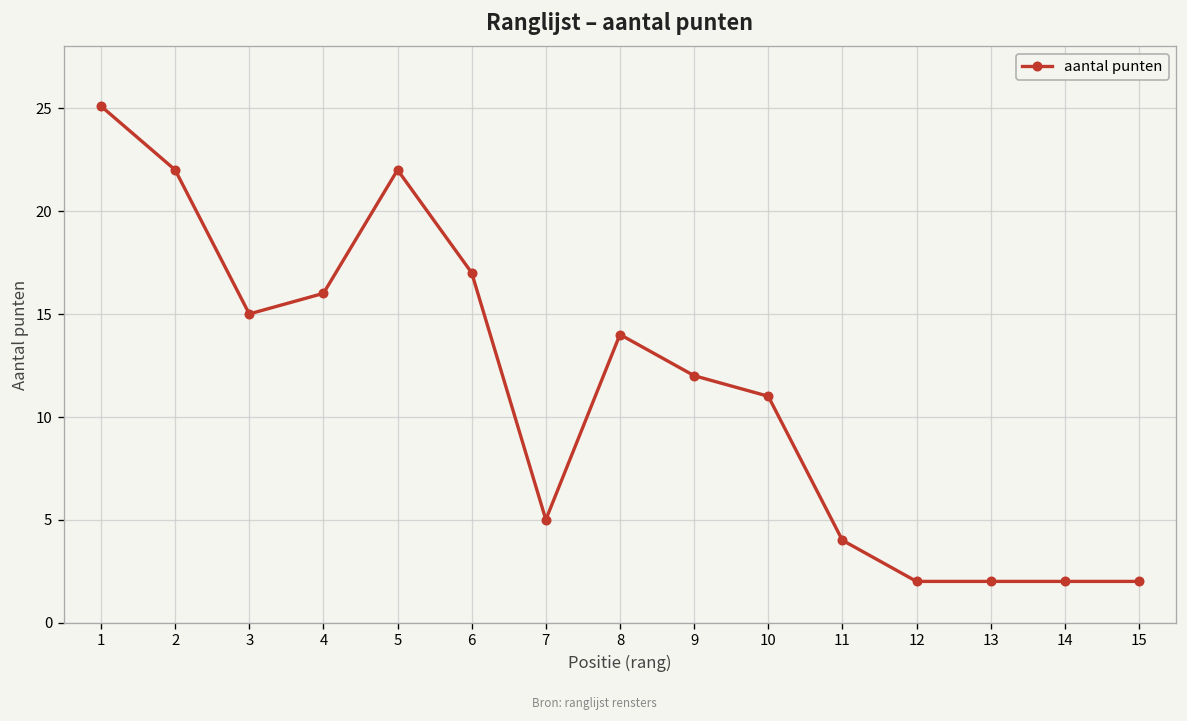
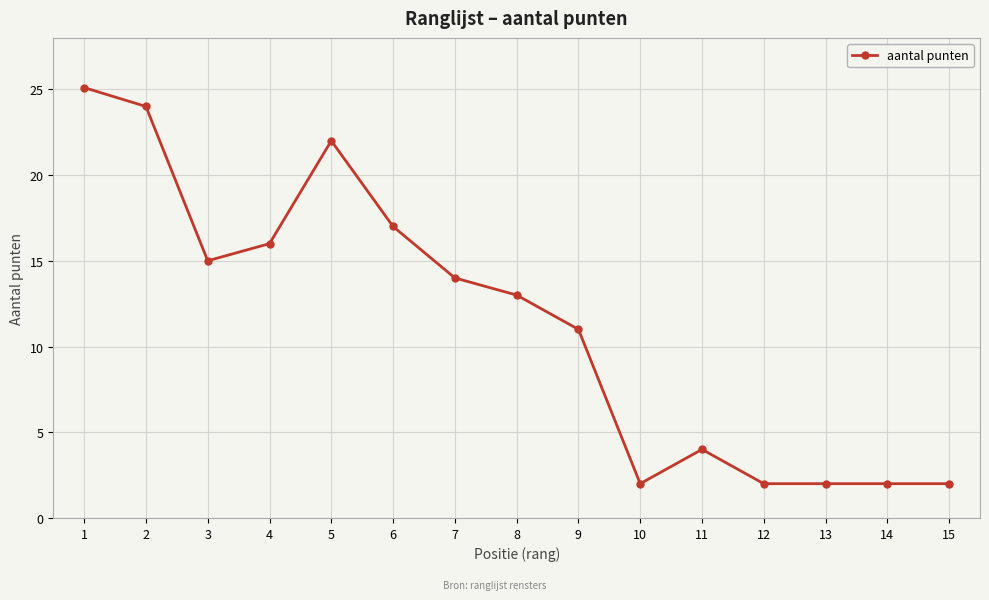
  {
    "1": 25,
-   "2": 22,
+   "2": 24,
    "3": 15,
    "4": 16,
    "5": 22,
    "6": 17,
-   "7": 5,
-   "8": 14,
-   "9": 12,
-   "10": 11,
+   "7": 14,
+   "8": 13,
+   "9": 11,
+   "10": 2,
    "11": 4,
    "12": 2,
    "13": 2,
    "14": 2,
    "15": 2
  }
